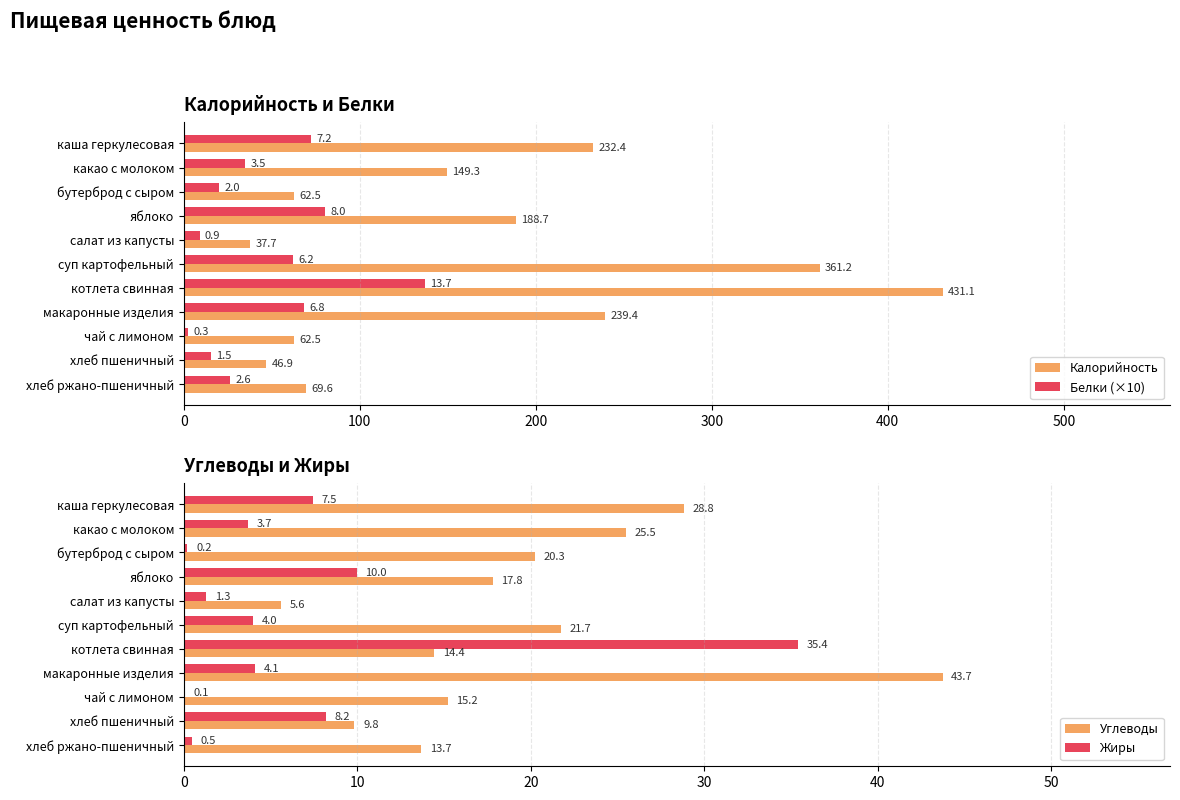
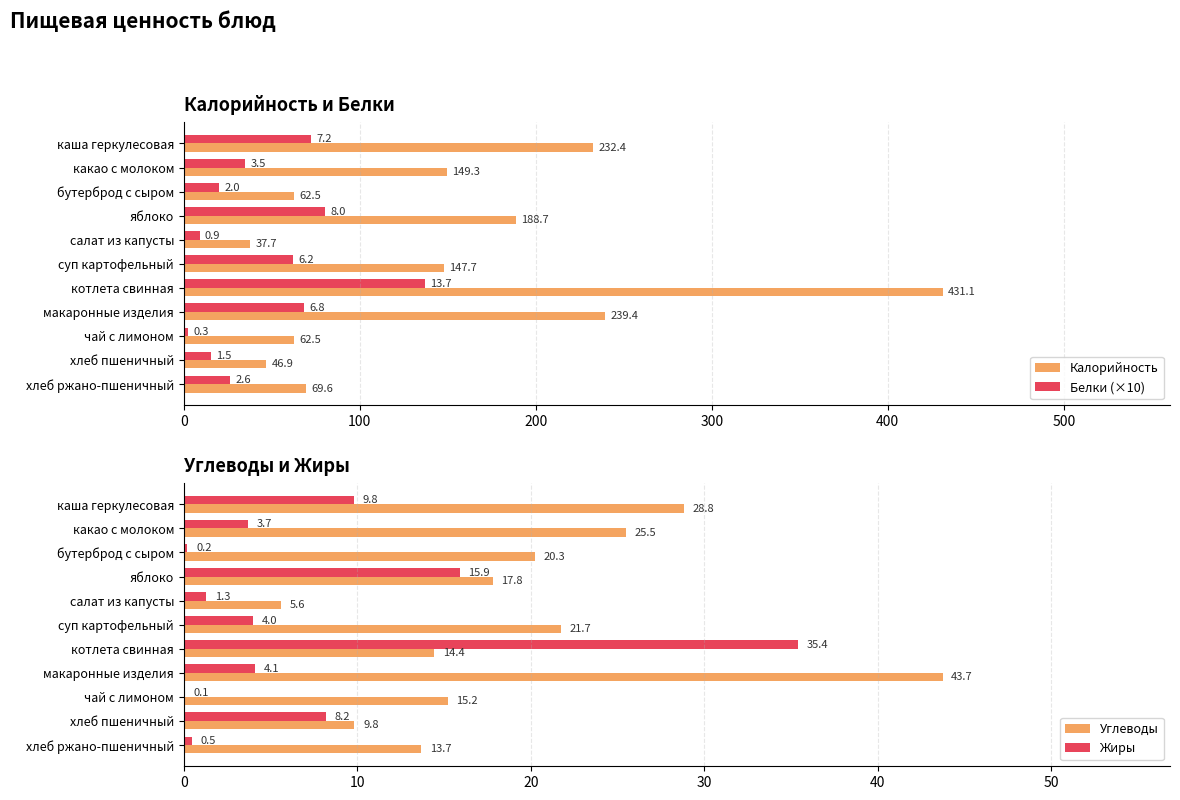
  {
    "Калорийность и Белки": {
      "Калорийность": {
        "каша геркулесовая": 232.4,
        "какао с молоком": 149.3,
        "бутерброд с сыром": 62.5,
        "яблоко": 188.7,
        "салат из капусты": 37.7,
-       "суп картофельный": 361.2,
+       "суп картофельный": 147.7,
        "котлета свинная": 431.1,
        "макаронные изделия": 239.4,
        "чай с лимоном": 62.5,
        "хлеб пшеничный": 46.9,
        "хлеб ржано-пшеничный": 69.6
      }
    },
    "Углеводы и Жиры": {
      "Углеводы": {
        "каша геркулесовая": 28.8,
        "какао с молоком": 25.5,
        "бутерброд с сыром": 20.3,
        "яблоко": 17.8,
        "салат из капусты": 5.6,
        "суп картофельный": 21.7,
        "котлета свинная": 14.4,
        "макаронные изделия": 43.7,
        "чай с лимоном": 15.2,
        "хлеб пшеничный": 9.8,
        "хлеб ржано-пшеничный": 13.7
      },
      "Жиры": {
-       "каша геркулесовая": 7.5,
+       "каша геркулесовая": 9.8,
        "какао с молоком": 3.7,
        "бутерброд с сыром": 0.2,
-       "яблоко": 10.0,
+       "яблоко": 15.9,
        "салат из капусты": 1.3,
        "суп картофельный": 4.0,
        "котлета свинная": 35.4,
        "макаронные изделия": 4.1,
        "чай с лимоном": 0.1,
        "хлеб пшеничный": 8.2,
        "хлеб ржано-пшеничный": 0.5
      }
    }
  }
